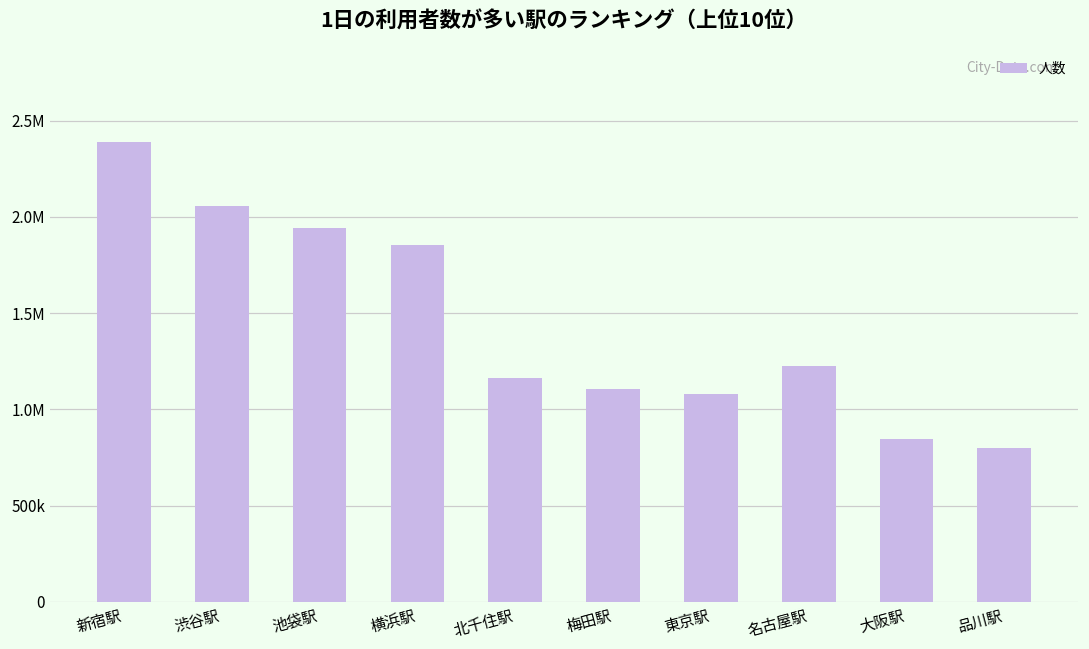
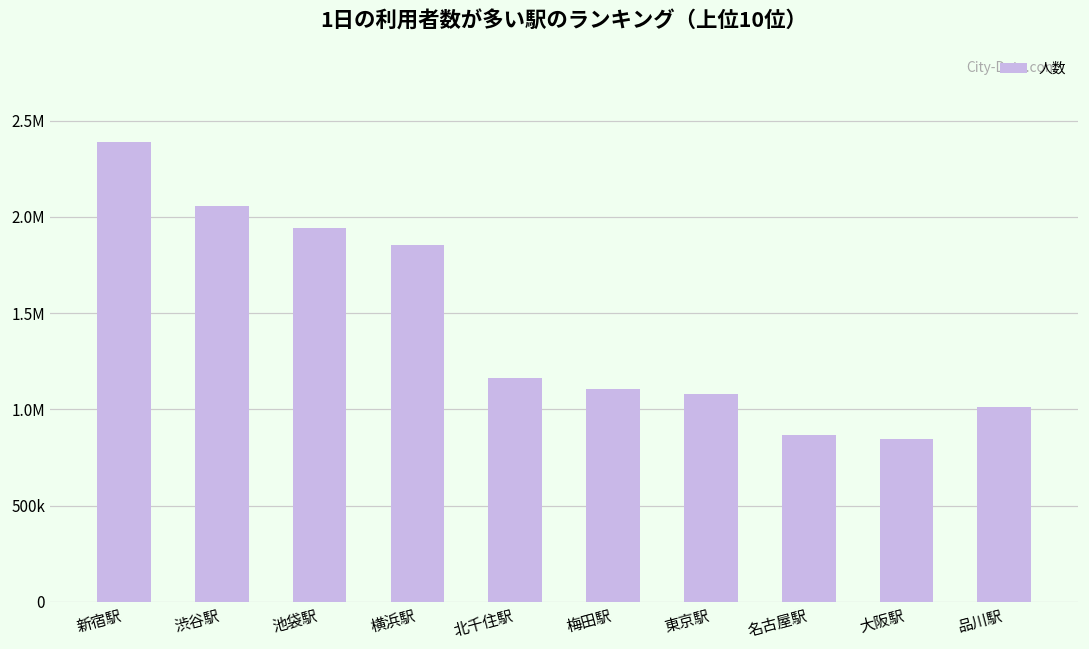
  {
    "新宿駅": 2390000,
    "渋谷駅": 2060000,
    "池袋駅": 1940000,
    "横浜駅": 1850000,
    "北千住駅": 1160000,
    "梅田駅": 1110000,
    "東京駅": 1080000,
-   "名古屋駅": 1220000,
+   "名古屋駅": 870000,
    "大阪駅": 850000,
-   "品川駅": 800000
+   "品川駅": 1010000
  }
